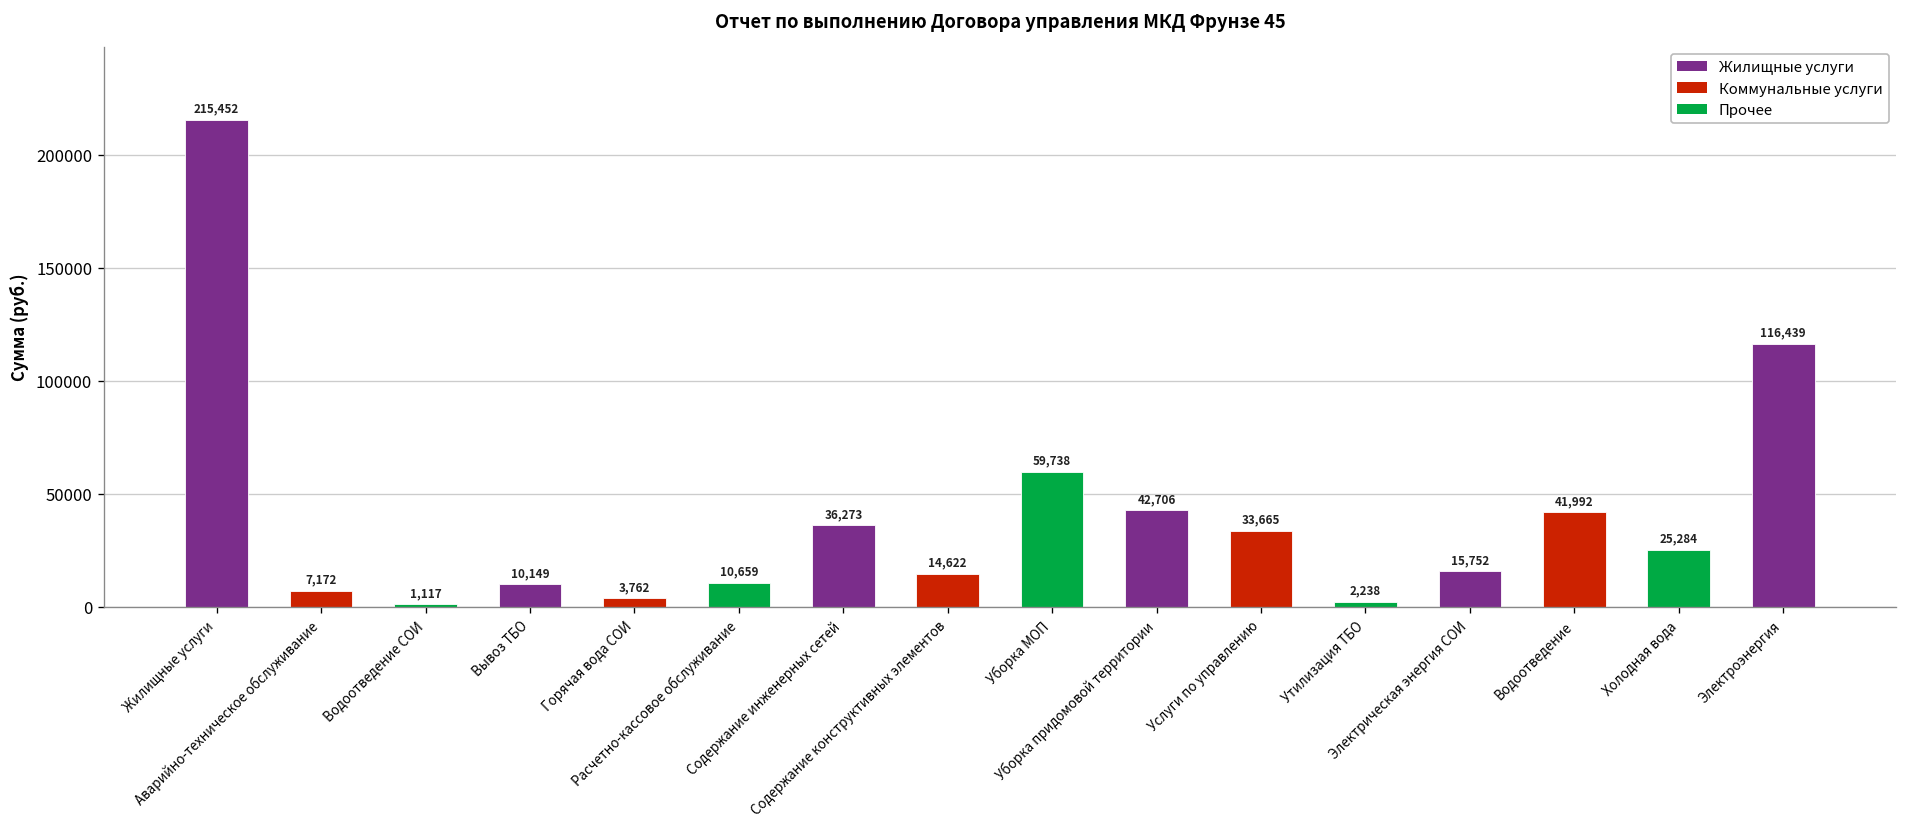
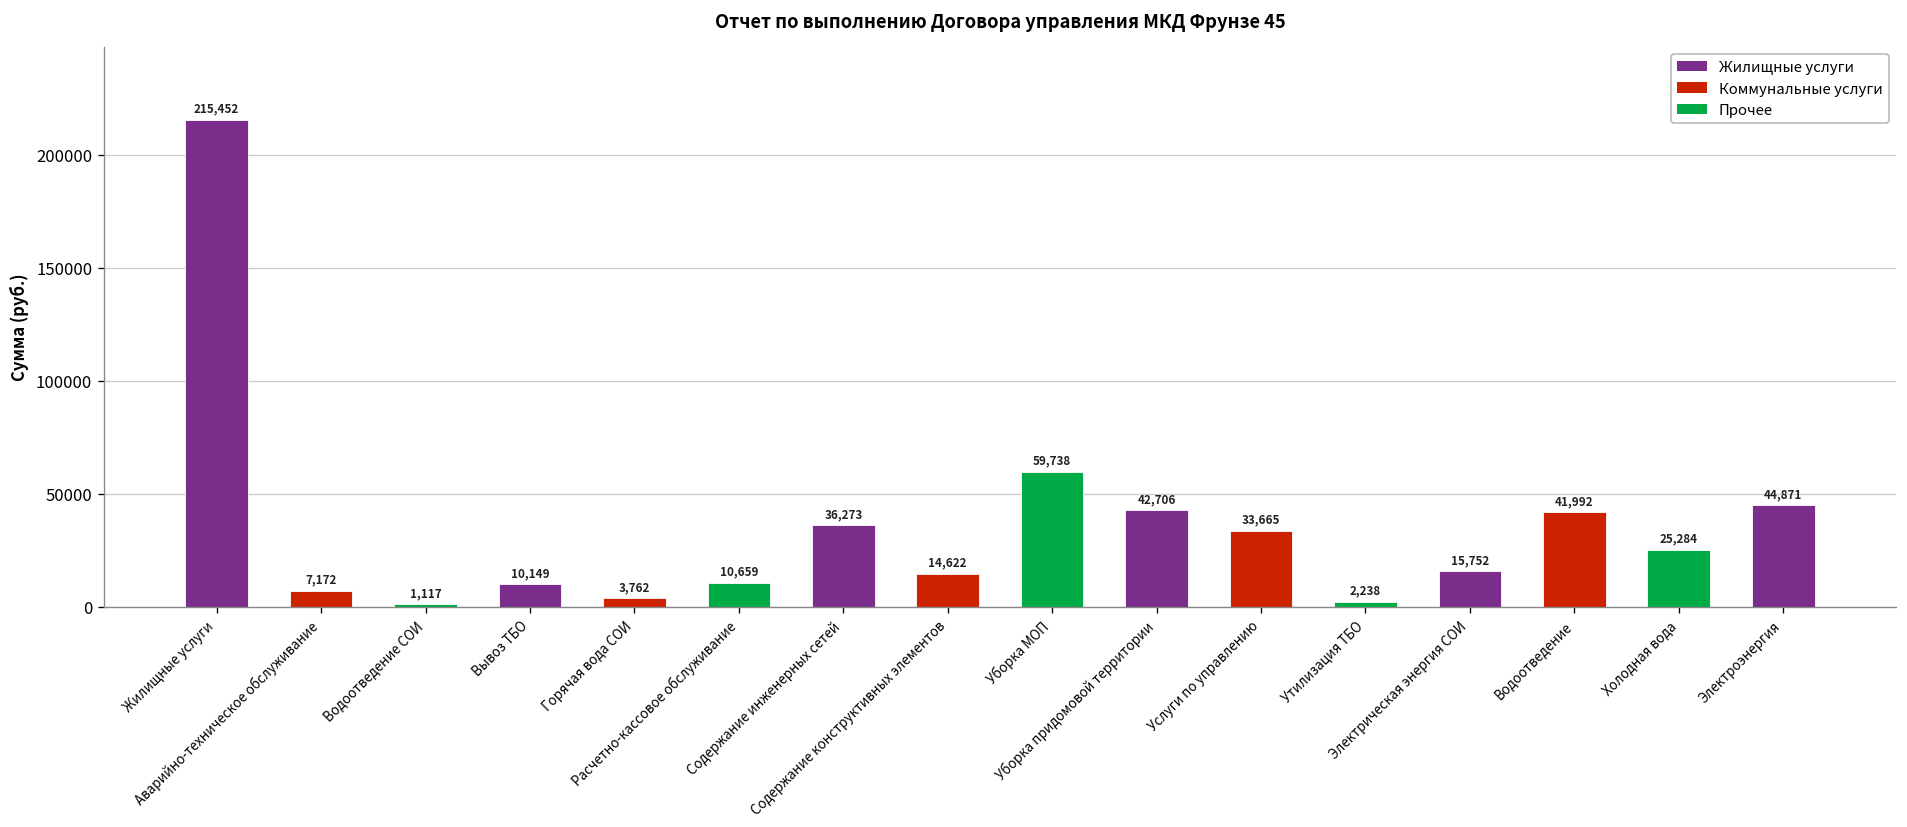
  {
    "Жилищные услуги": "215,452",
    "Аварийно-техническое обслуживание": "7,172",
    "Водоотведение СОИ": "1,117",
    "Вывоз ТБО": "10,149",
    "Горячая вода СОИ": "3,762",
    "Расчетно-кассовое обслуживание": "10,659",
    "Содержание инженерных сетей": "36,273",
    "Содержание конструктивных элементов": "14,622",
    "Уборка МОП": "59,738",
    "Уборка придомовой территории": "42,706",
    "Услуги по управлению": "33,665",
    "Утилизация ТБО": "2,238",
    "Электрическая энергия СОИ": "15,752",
    "Водоотведение": "41,992",
    "Холодная вода": "25,284",
-   "Электроэнергия": "116,439"
+   "Электроэнергия": "44,871"
  }
